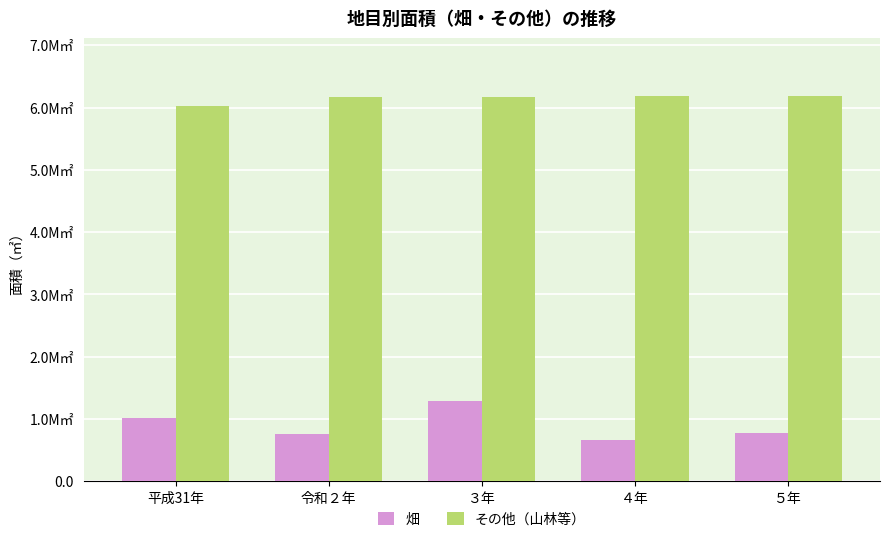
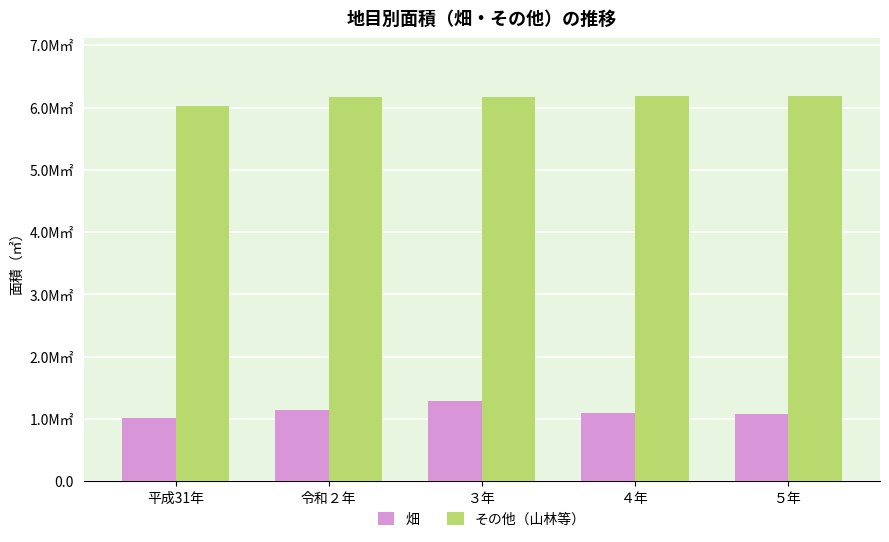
  {
    "畑": {
      "平成31年": "1.0M㎡",
-     "令和２年": "0.8M㎡",
+     "令和２年": "1.2M㎡",
      "３年": "1.3M㎡",
-     "４年": "0.7M㎡",
-     "５年": "0.8M㎡"
+     "４年": "1.1M㎡",
+     "５年": "1.1M㎡"
    },
    "その他（山林等）": {
      "平成31年": "6.0M㎡",
      "令和２年": "6.2M㎡",
      "３年": "6.2M㎡",
      "４年": "6.2M㎡",
      "５年": "6.2M㎡"
    }
  }
